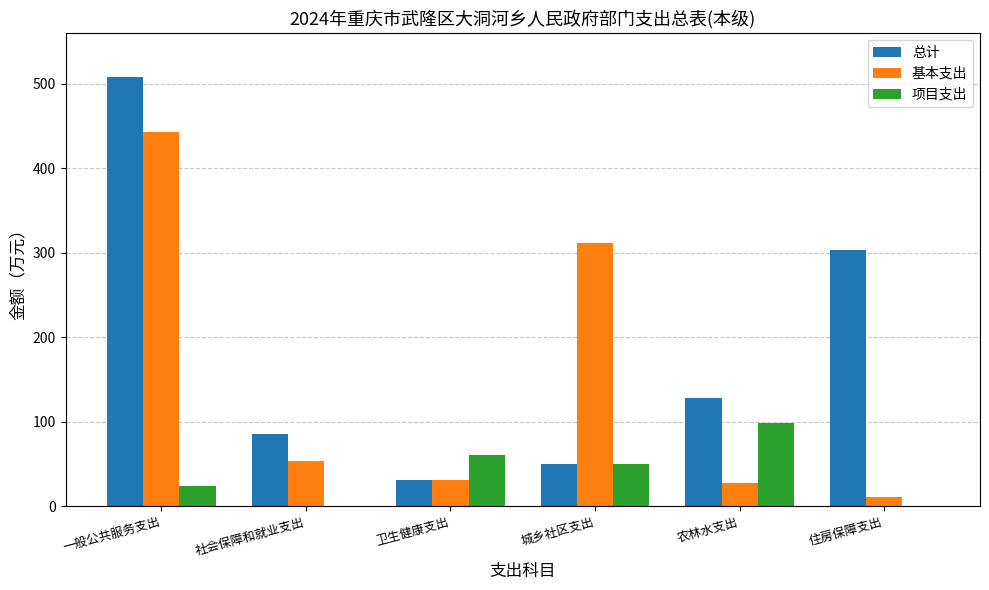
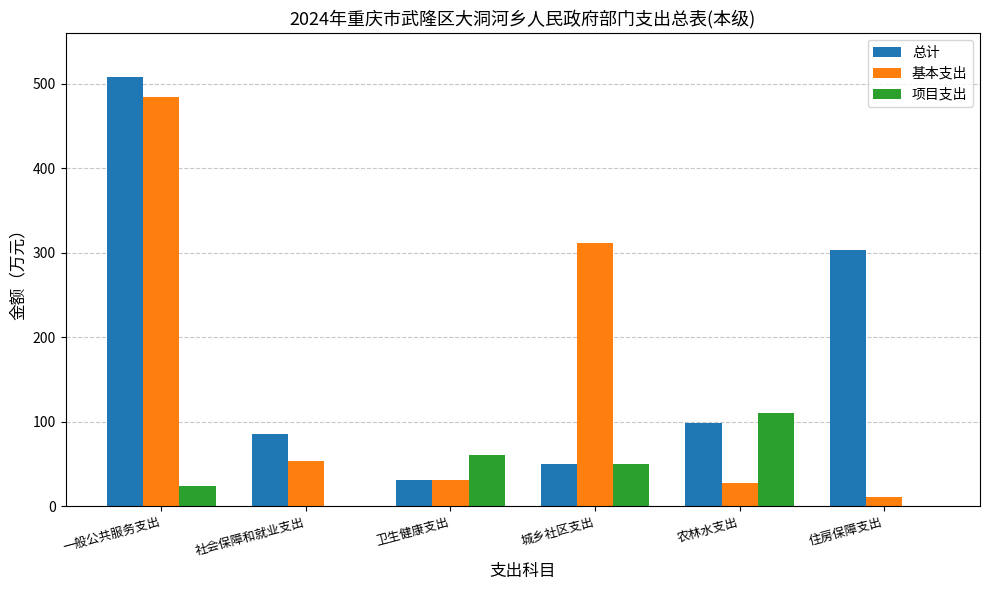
  {
    "总计": {
      "一般公共服务支出": 510,
      "社会保障和就业支出": 90,
      "卫生健康支出": 30,
      "城乡社区支出": 50,
-     "农林水支出": 130,
+     "农林水支出": 100,
      "住房保障支出": 300
    },
    "基本支出": {
-     "一般公共服务支出": 440,
+     "一般公共服务支出": 480,
      "社会保障和就业支出": 50,
      "卫生健康支出": 30,
      "城乡社区支出": 310,
      "农林水支出": 30,
      "住房保障支出": 10
    },
    "项目支出": {
      "一般公共服务支出": 20,
      "社会保障和就业支出": 0,
      "卫生健康支出": 60,
      "城乡社区支出": 50,
-     "农林水支出": 100,
+     "农林水支出": 110,
      "住房保障支出": 0
    }
  }
